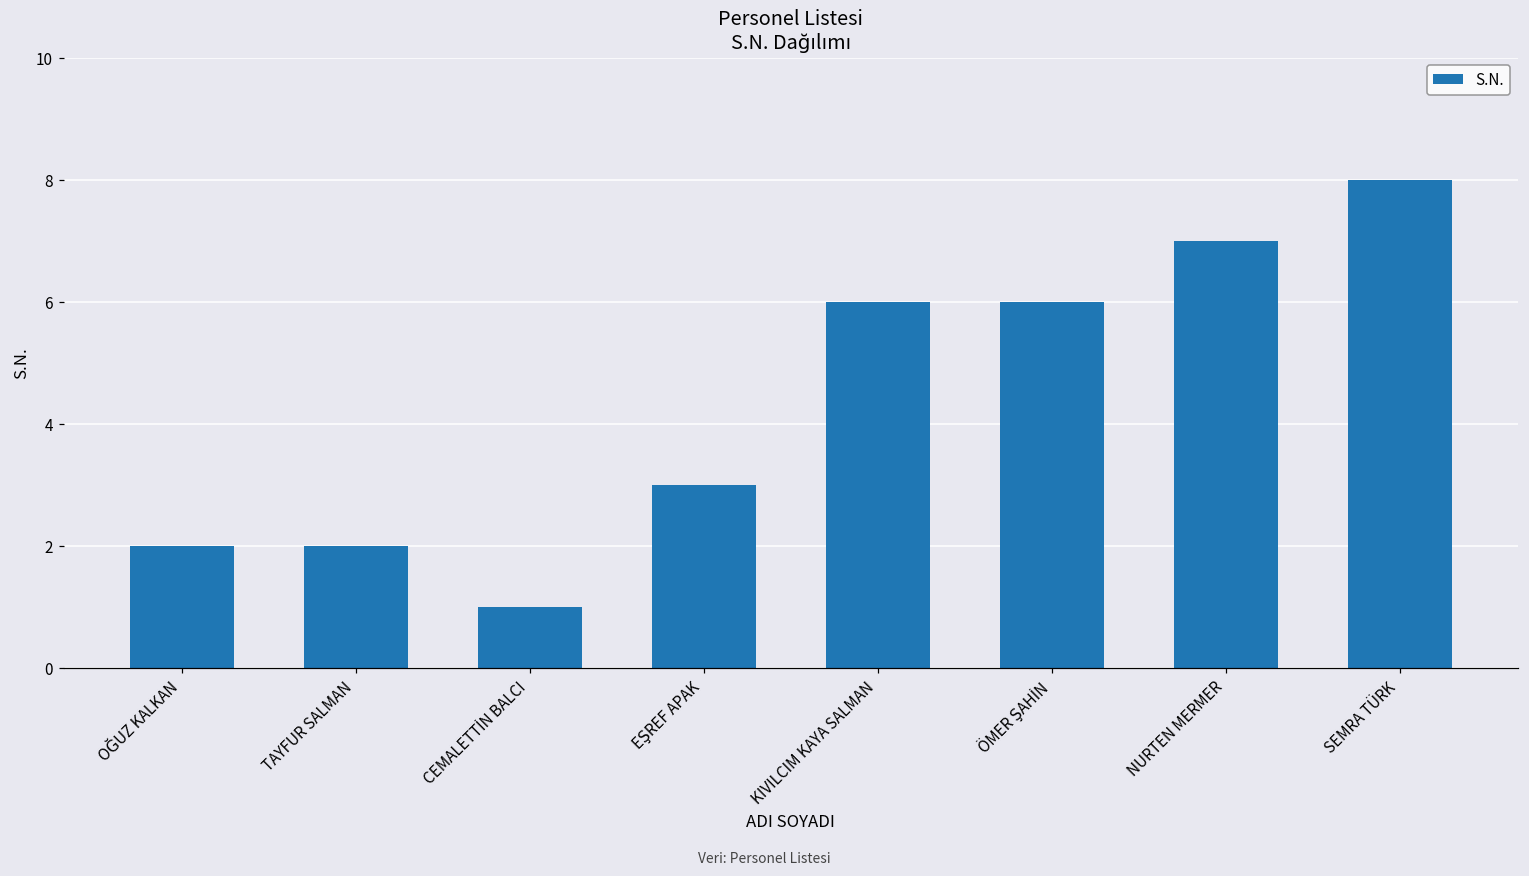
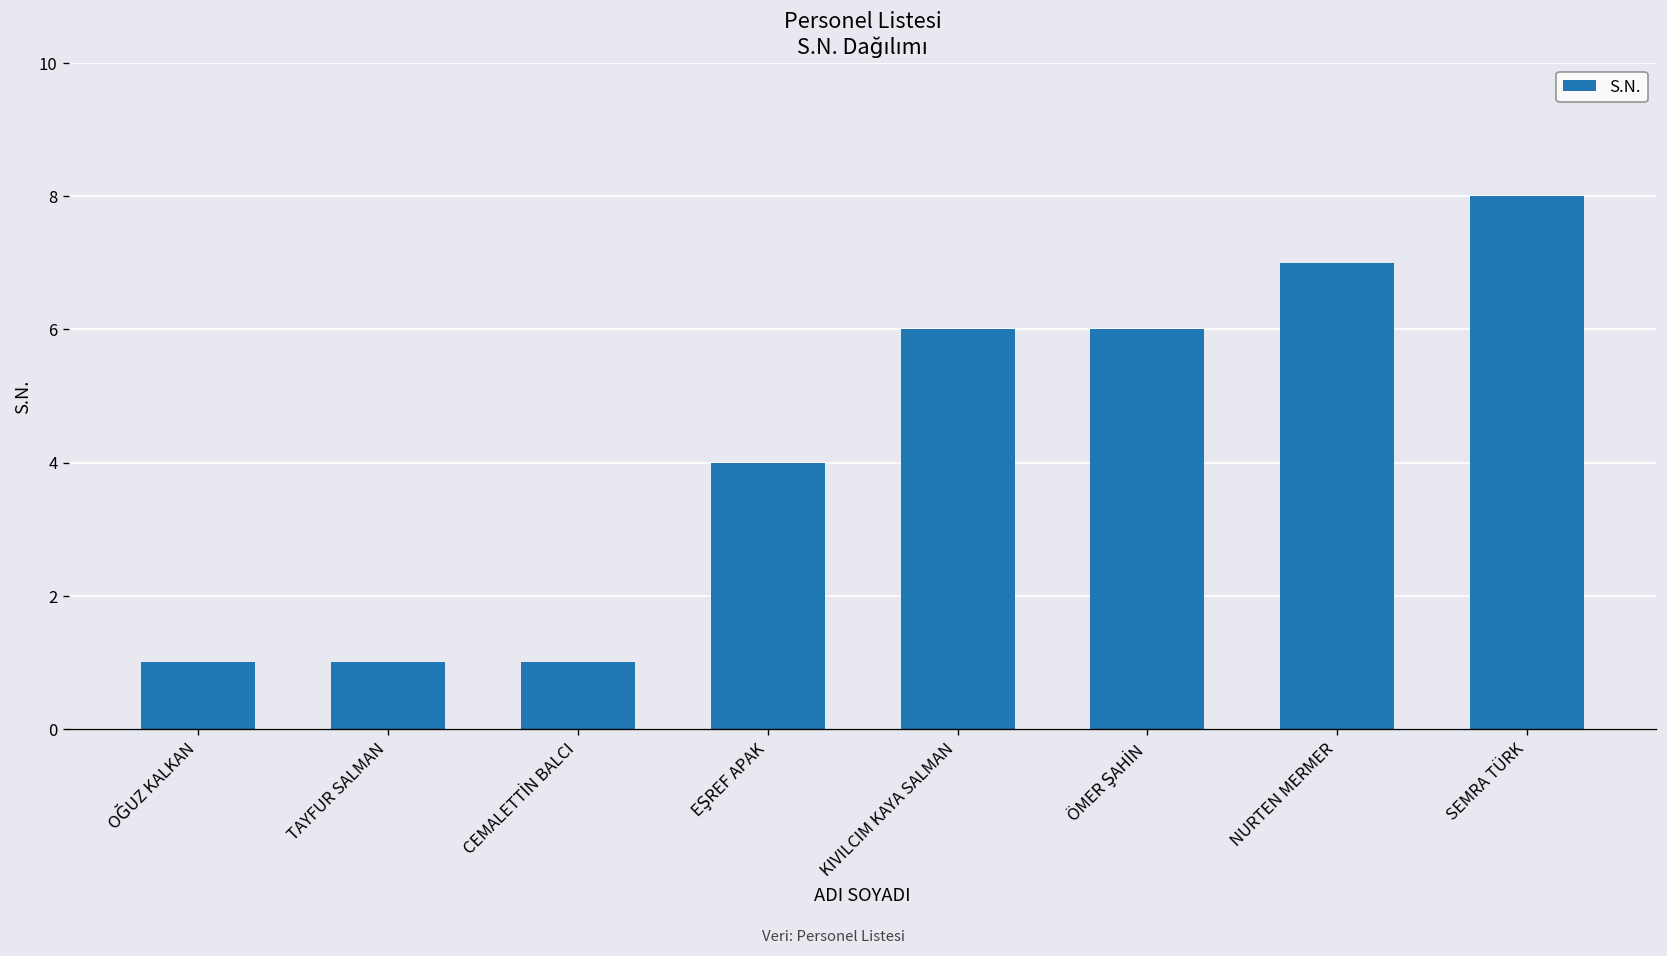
  {
-   "OĞUZ KALKAN": 2,
-   "TAYFUR SALMAN": 2,
+   "OĞUZ KALKAN": 1,
+   "TAYFUR SALMAN": 1,
    "CEMALETTİN BALCI": 1,
-   "EŞREF APAK": 3,
+   "EŞREF APAK": 4,
    "KIVILCIM KAYA SALMAN": 6,
    "ÖMER ŞAHİN": 6,
    "NURTEN MERMER": 7,
    "SEMRA TÜRK": 8
  }
